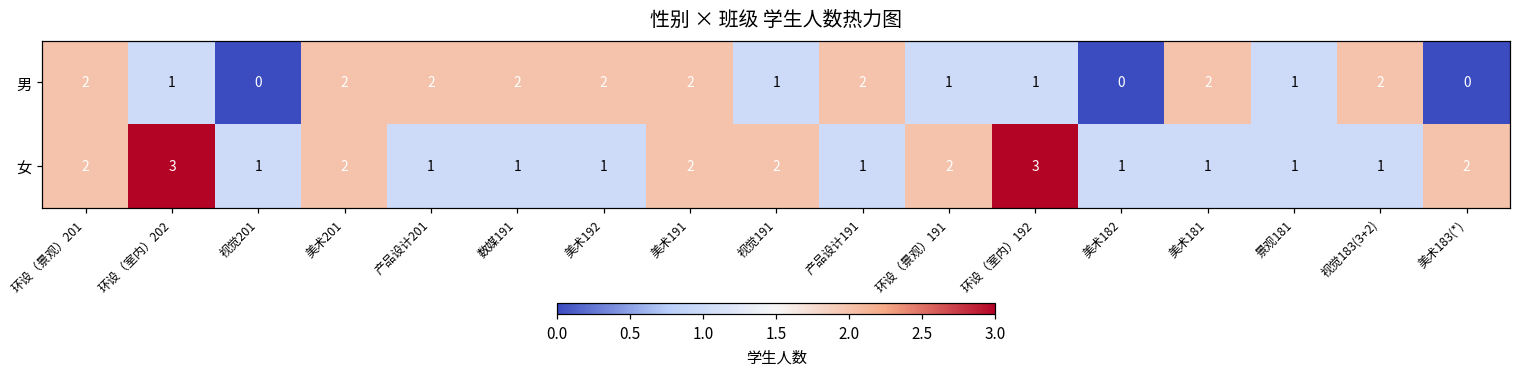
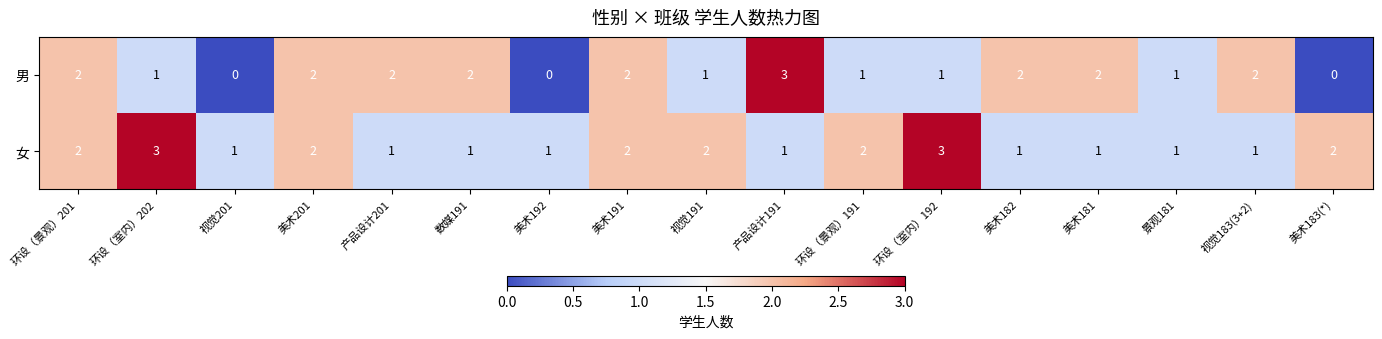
  {
    "男": {
      "环设（景观）201": 2,
      "环设（室内）202": 1,
      "视觉201": 0,
      "美术201": 2,
      "产品设计201": 2,
      "数媒191": 2,
-     "美术192": 2,
+     "美术192": 0,
      "美术191": 2,
      "视觉191": 1,
-     "产品设计191": 2,
+     "产品设计191": 3,
      "环设（景观）191": 1,
      "环设（室内）192": 1,
-     "美术182": 0,
+     "美术182": 2,
      "美术181": 2,
      "景观181": 1,
      "视觉183(3+2)": 2,
      "美术183(*)": 0
    },
    "女": {
      "环设（景观）201": 2,
      "环设（室内）202": 3,
      "视觉201": 1,
      "美术201": 2,
      "产品设计201": 1,
      "数媒191": 1,
      "美术192": 1,
      "美术191": 2,
      "视觉191": 2,
      "产品设计191": 1,
      "环设（景观）191": 2,
      "环设（室内）192": 3,
      "美术182": 1,
      "美术181": 1,
      "景观181": 1,
      "视觉183(3+2)": 1,
      "美术183(*)": 2
    }
  }
